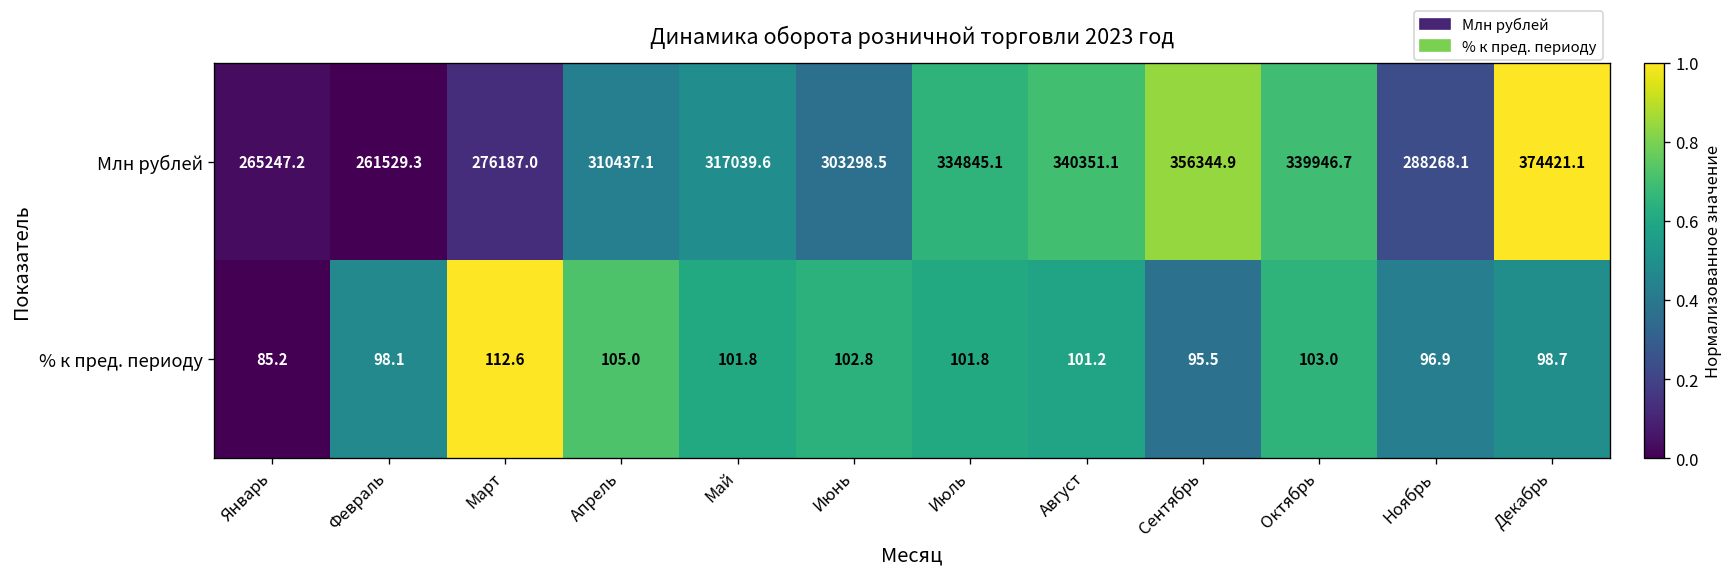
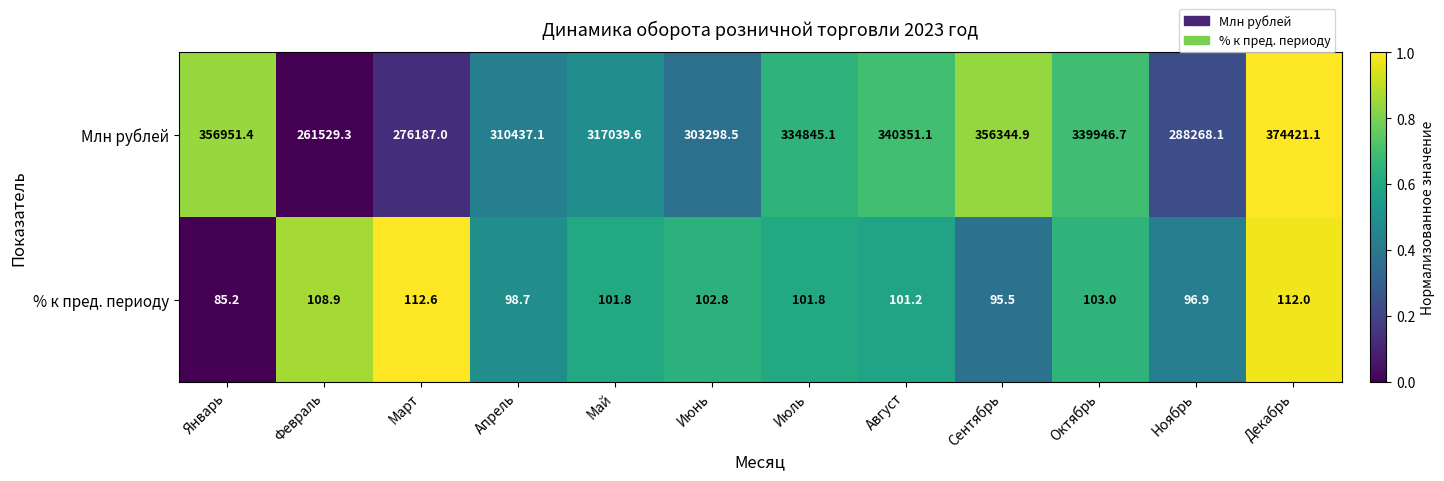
  {
    "Млн рублей": {
-     "Январь": 265247.2,
+     "Январь": 356951.4,
      "Февраль": 261529.3,
      "Март": 276187.0,
      "Апрель": 310437.1,
      "Май": 317039.6,
      "Июнь": 303298.5,
      "Июль": 334845.1,
      "Август": 340351.1,
      "Сентябрь": 356344.9,
      "Октябрь": 339946.7,
      "Ноябрь": 288268.1,
      "Декабрь": 374421.1
    },
    "% к пред. периоду": {
      "Январь": 85.2,
-     "Февраль": 98.1,
+     "Февраль": 108.9,
      "Март": 112.6,
-     "Апрель": 105.0,
+     "Апрель": 98.7,
      "Май": 101.8,
      "Июнь": 102.8,
      "Июль": 101.8,
      "Август": 101.2,
      "Сентябрь": 95.5,
      "Октябрь": 103.0,
      "Ноябрь": 96.9,
-     "Декабрь": 98.7
+     "Декабрь": 112.0
    }
  }
